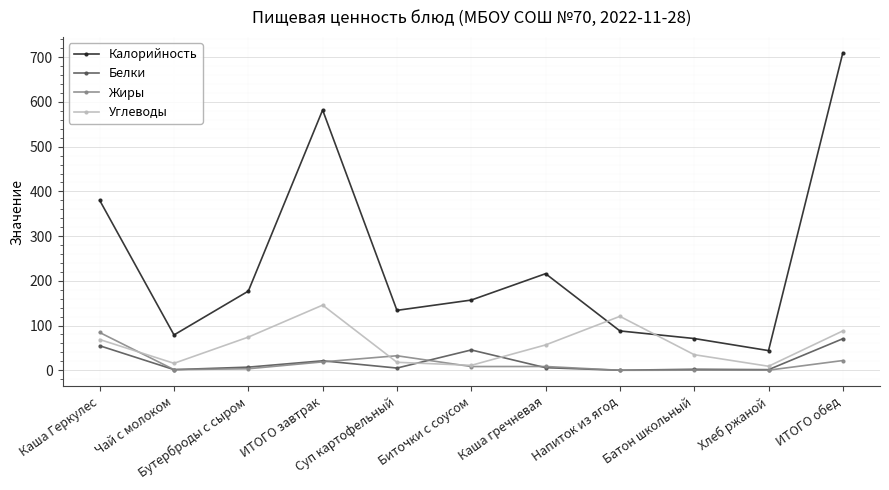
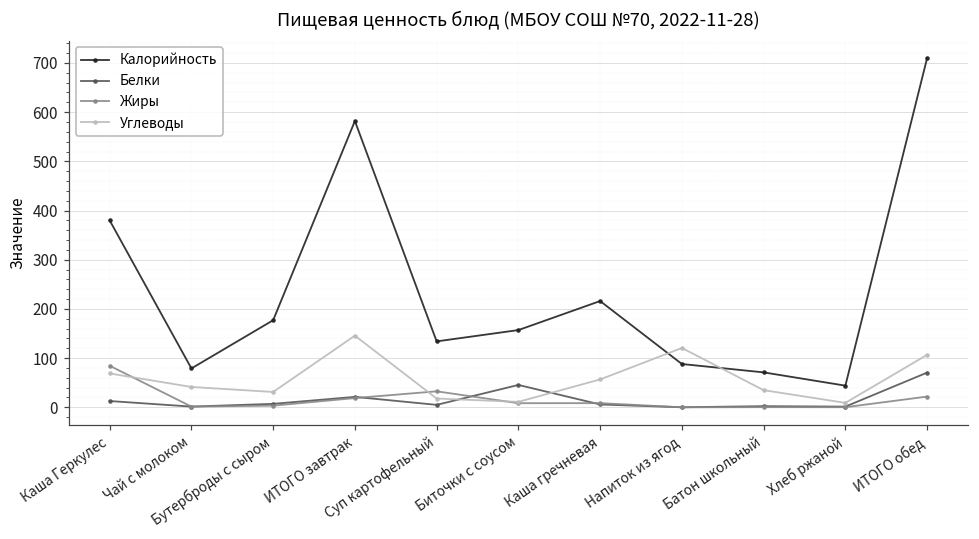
  {
    "Калорийность": {
      "Каша Геркулес": 380,
      "Чай с молоком": 80,
      "Бутерброды с сыром": 180,
      "ИТОГО завтрак": 580,
      "Суп картофельный": 130,
      "Биточки с соусом": 160,
      "Каша гречневая": 220,
      "Напиток из ягод": 90,
      "Батон школьный": 70,
      "Хлеб ржаной": 40,
      "ИТОГО обед": 710
    },
    "Белки": {
-     "Каша Геркулес": 50,
+     "Каша Геркулес": 10,
      "Суп картофельный": 0,
      "Биточки с соусом": 50,
      "ИТОГО обед": 70
    },
    "Жиры": {
      "Каша Геркулес": 80,
      "Суп картофельный": 30,
      "ИТОГО обед": 20
    },
    "Углеводы": {
      "Каша Геркулес": 70,
-     "Чай с молоком": 20,
-     "Бутерброды с сыром": 70,
+     "Чай с молоком": 40,
+     "Бутерброды с сыром": 30,
      "ИТОГО завтрак": 150,
      "Суп картофельный": 20,
      "Каша гречневая": 60,
      "Напиток из ягод": 120,
      "Батон школьный": 30,
      "Хлеб ржаной": 10,
-     "ИТОГО обед": 90
+     "ИТОГО обед": 110
    }
  }
